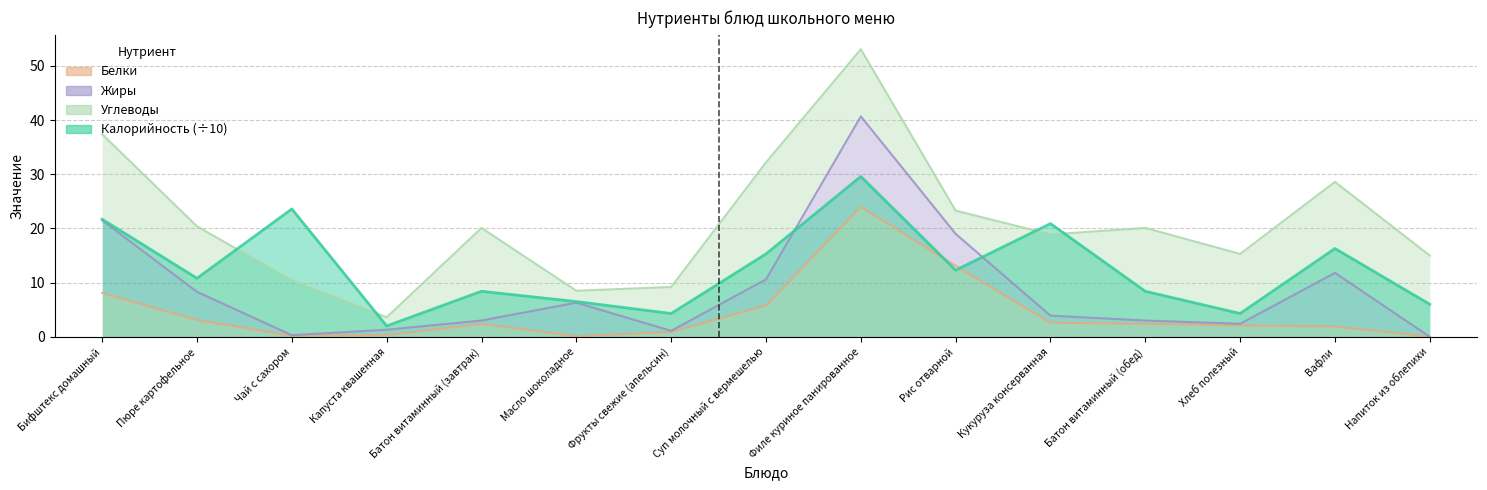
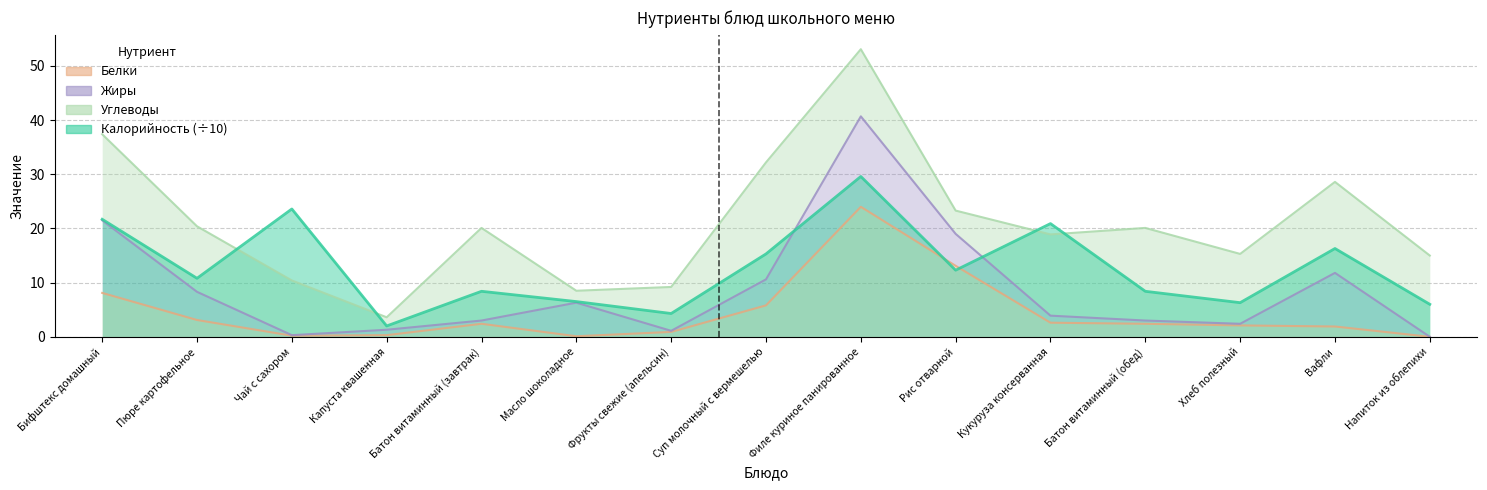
  {
    "Калорийность (÷10)": {
      "Пюре картофельное": 11,
      "Чай с сахором": 24,
      "Капуста квашенная": 2,
      "Батон витаминный (завтрак)": 8,
      "Фрукты свежие (апельсин)": 4,
      "Суп молочный с вермешелью": 15,
      "Филе куриное панированное": 30,
      "Рис отварной": 12,
      "Кукуруза консерванная": 21,
      "Батон витаминный (обед)": 8,
-     "Хлеб полезный": 4,
+     "Хлеб полезный": 6,
      "Вафли": 16,
      "Напиток из облепихи": 6
    }
  }
